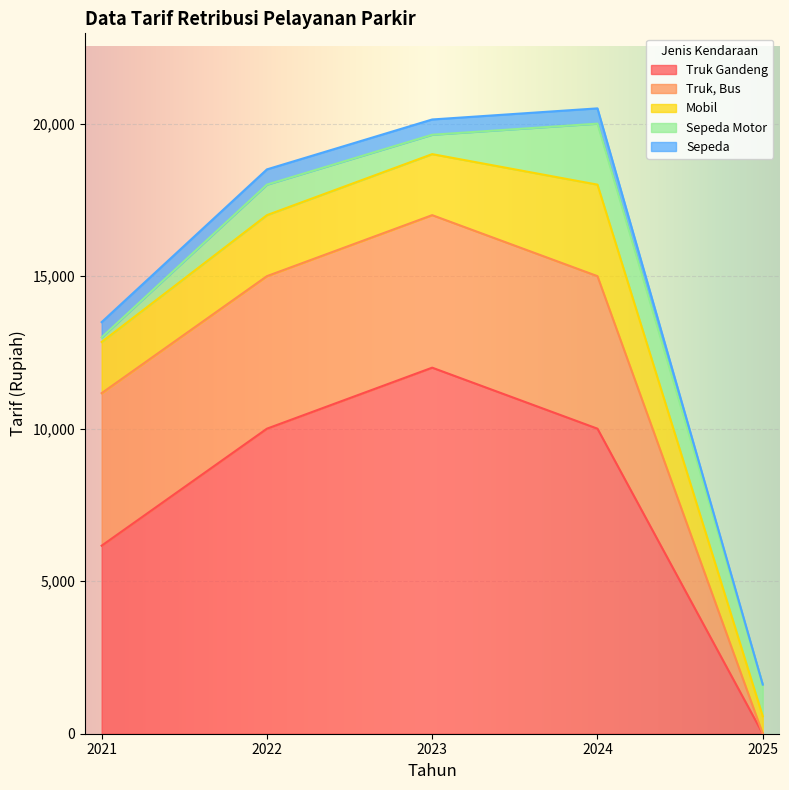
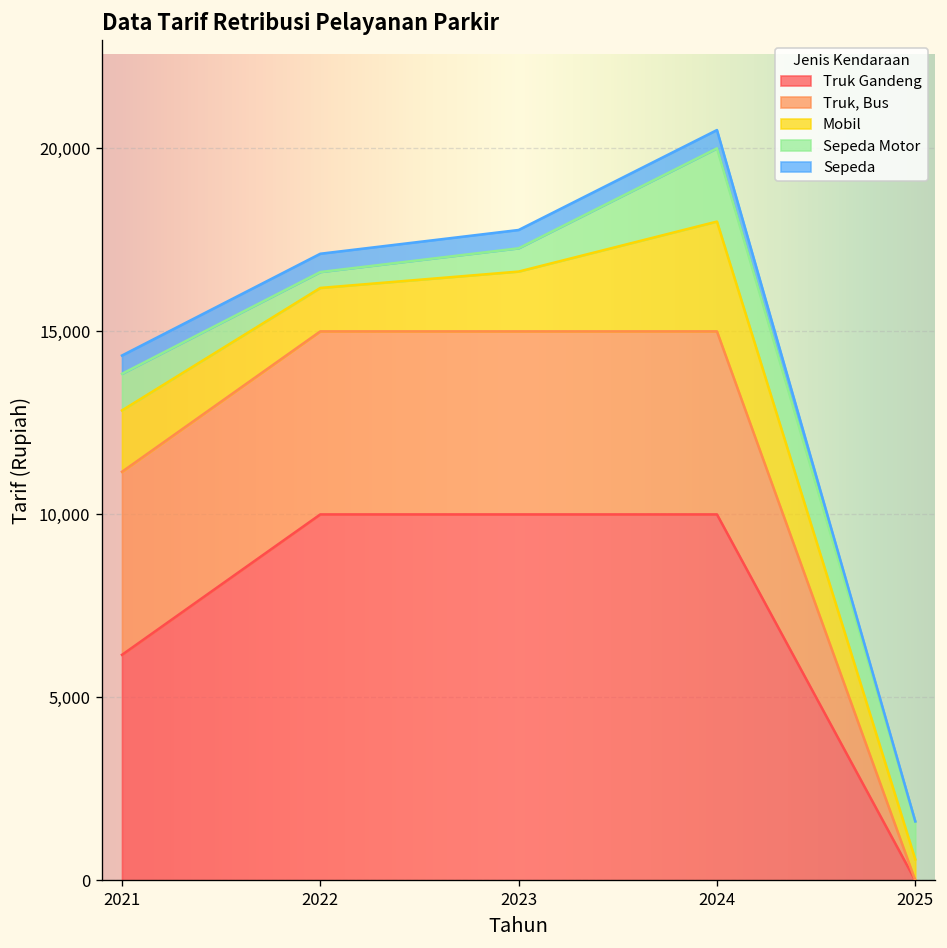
  {
    "Truk Gandeng": {
      "2021": "6,200",
      "2022": "10,000",
-     "2023": "12,000",
+     "2023": "10,000",
      "2024": "10,000"
    },
    "Truk, Bus": {
      "2021": "5,000",
      "2022": "5,000",
      "2023": "5,000",
      "2024": "5,000"
    },
    "Mobil": {
      "2021": "1,700",
-     "2022": "2,000",
-     "2023": "2,000",
+     "2022": "1,200",
+     "2023": "1,600",
      "2024": "3,000",
      "2025": "600"
    },
    "Sepeda Motor": {
-     "2021": "200",
-     "2022": "1,000",
+     "2021": "1,000",
+     "2022": "400",
      "2023": "600",
      "2024": "2,000"
    },
    "Sepeda": {
      "2021": "500",
      "2022": "500",
      "2023": "500",
      "2024": "500"
    }
  }
